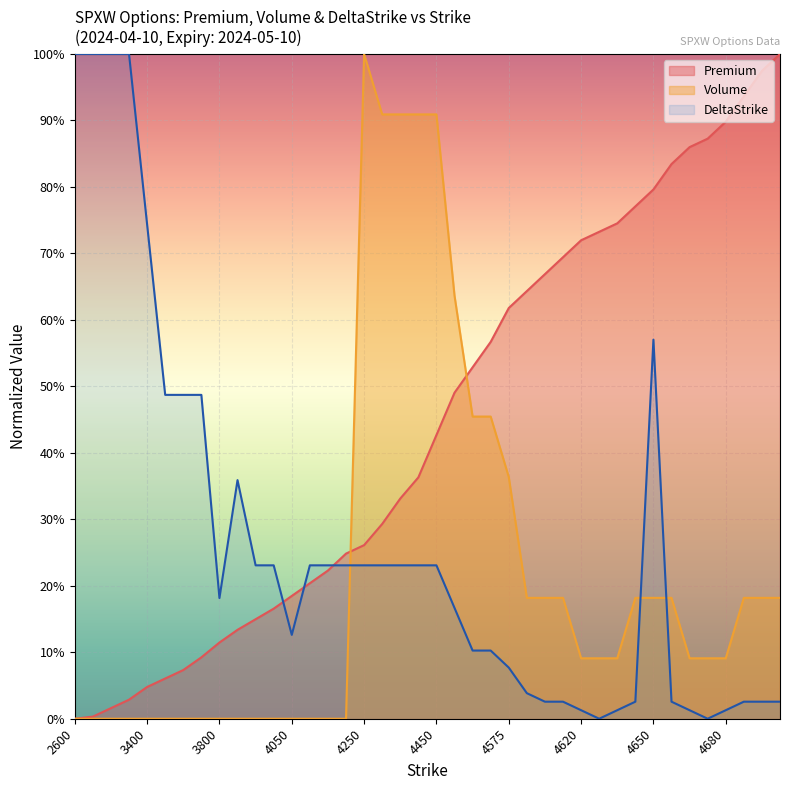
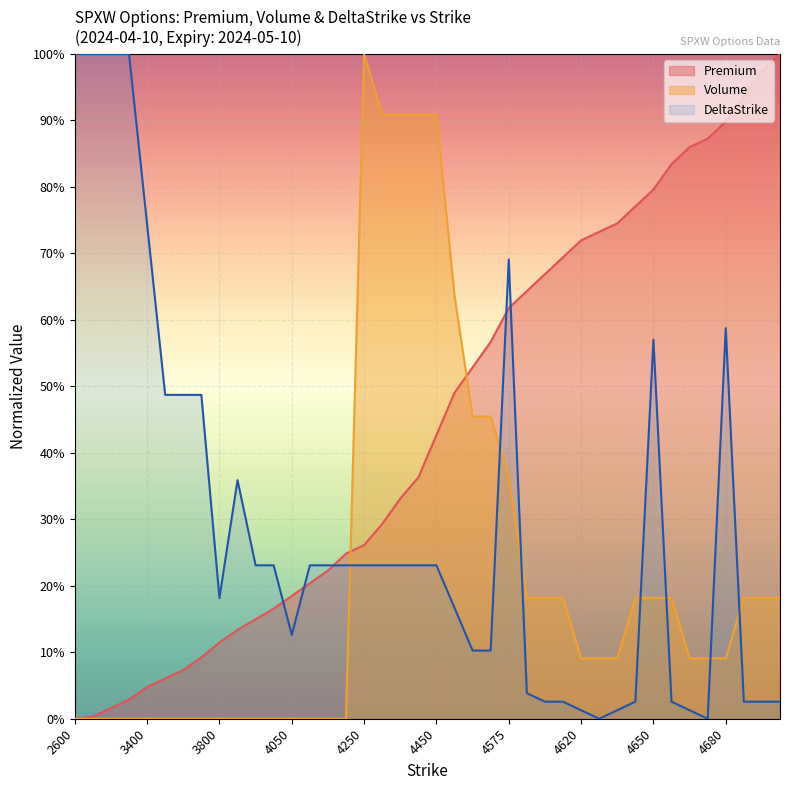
  {
    "DeltaStrike": {
      "2600": "100%",
      "3400": "74%",
      "3800": "18%",
      "4050": "13%",
      "4250": "23%",
      "4450": "23%",
-     "4575": "8%",
+     "4575": "69%",
      "4620": "1%",
      "4650": "57%",
-     "4680": "1%"
+     "4680": "59%"
    }
  }
